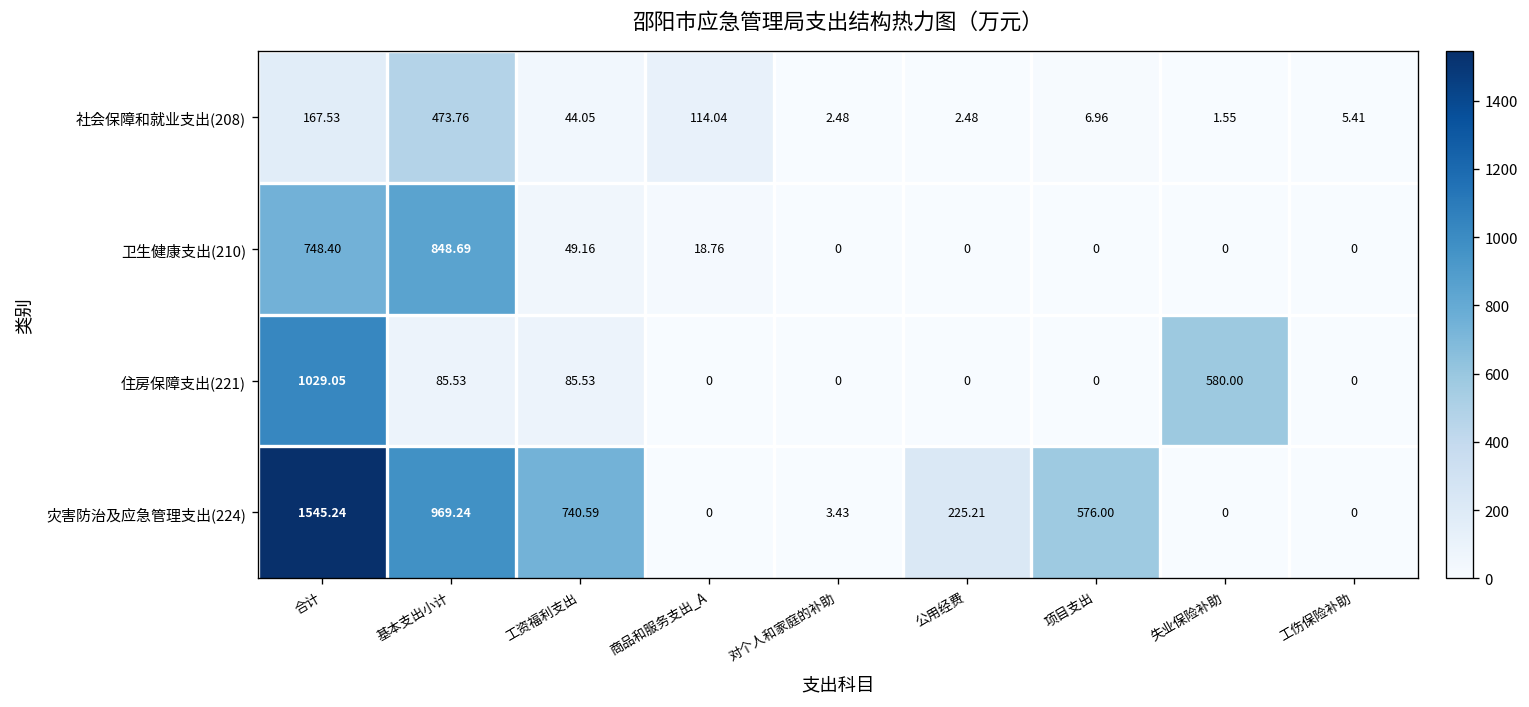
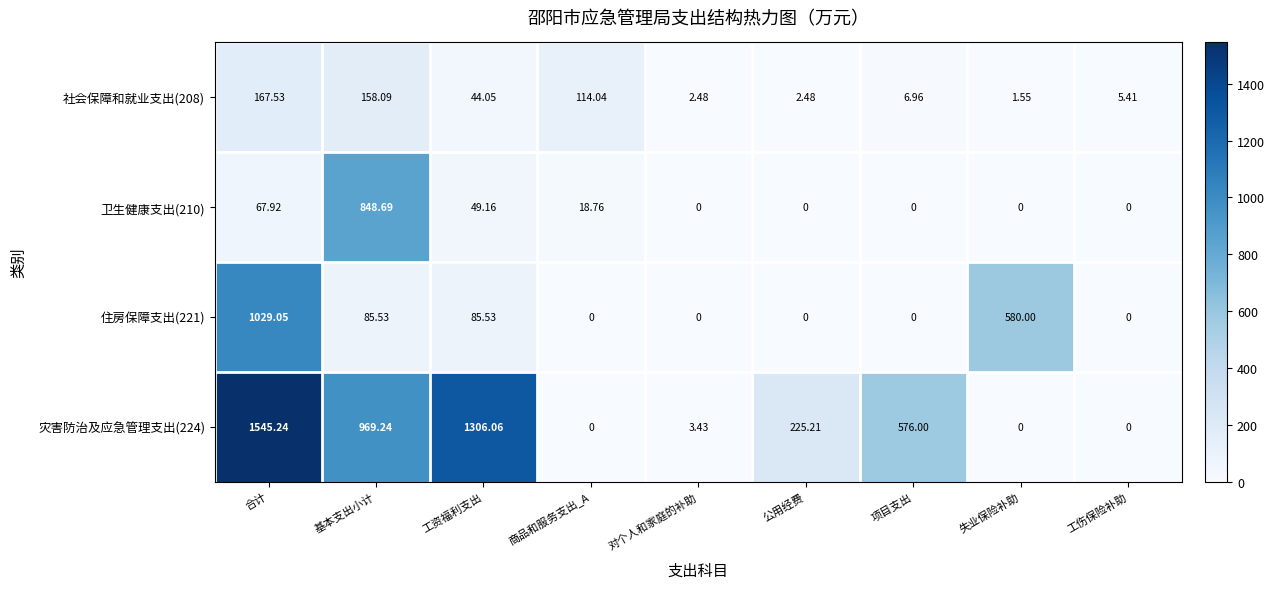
  {
    "社会保障和就业支出(208)": {
      "合计": 167.53,
-     "基本支出小计": 473.76,
+     "基本支出小计": 158.09,
      "工资福利支出": 44.05,
      "商品和服务支出_A": 114.04,
      "对个人和家庭的补助": 2.48,
      "公用经费": 2.48,
      "项目支出": 6.96,
      "失业保险补助": 1.55,
      "工伤保险补助": 5.41
    },
    "卫生健康支出(210)": {
-     "合计": 748.40,
+     "合计": 67.92,
      "基本支出小计": 848.69,
      "工资福利支出": 49.16,
      "商品和服务支出_A": 18.76,
      "对个人和家庭的补助": 0,
      "公用经费": 0,
      "项目支出": 0,
      "失业保险补助": 0,
      "工伤保险补助": 0
    },
    "住房保障支出(221)": {
      "合计": 1029.05,
      "基本支出小计": 85.53,
      "工资福利支出": 85.53,
      "商品和服务支出_A": 0,
      "对个人和家庭的补助": 0,
      "公用经费": 0,
      "项目支出": 0,
      "失业保险补助": 580.00,
      "工伤保险补助": 0
    },
    "灾害防治及应急管理支出(224)": {
      "合计": 1545.24,
      "基本支出小计": 969.24,
-     "工资福利支出": 740.59,
+     "工资福利支出": 1306.06,
      "商品和服务支出_A": 0,
      "对个人和家庭的补助": 3.43,
      "公用经费": 225.21,
      "项目支出": 576.00,
      "失业保险补助": 0,
      "工伤保险补助": 0
    }
  }
